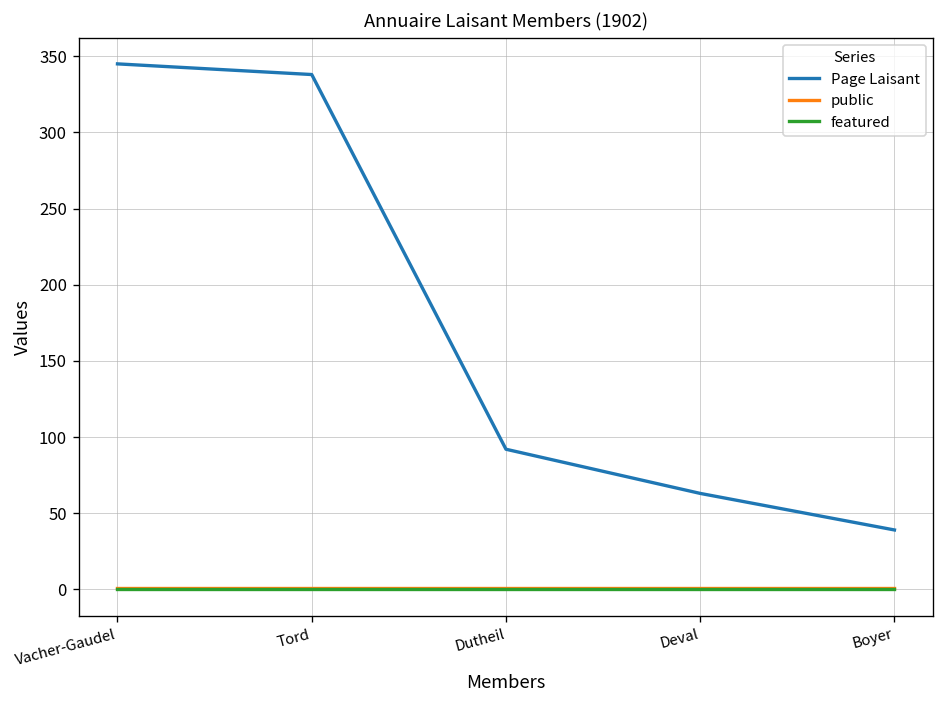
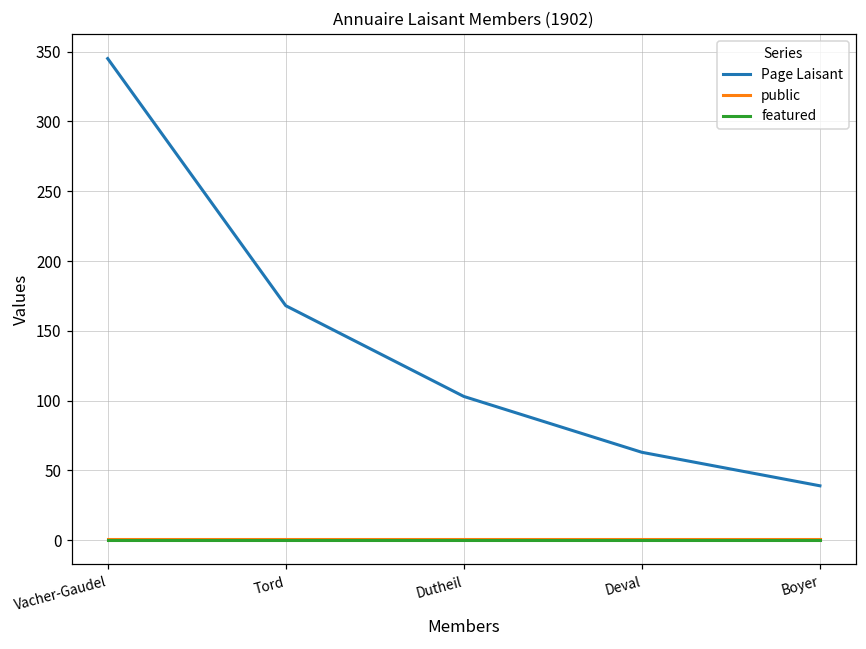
  {
    "Page Laisant": {
      "Vacher-Gaudel": 345,
-     "Tord": 338,
-     "Dutheil": 92,
+     "Tord": 168,
+     "Dutheil": 103,
      "Deval": 63,
      "Boyer": 39
    }
  }
